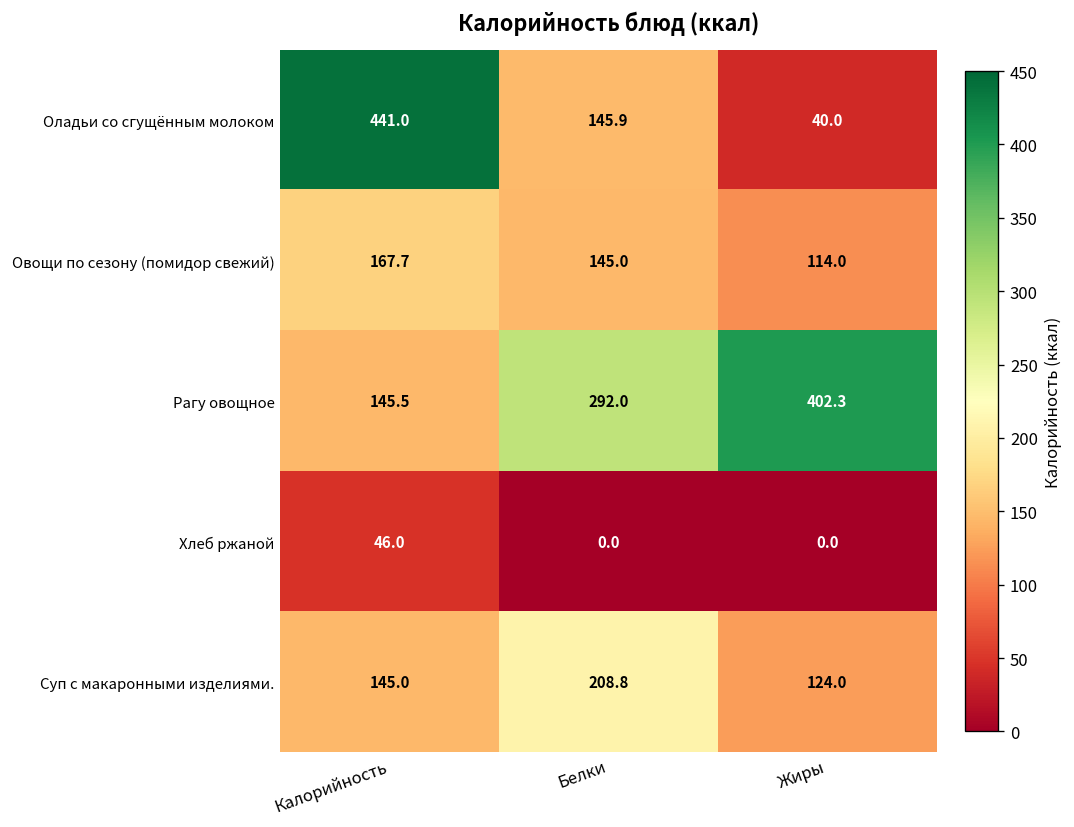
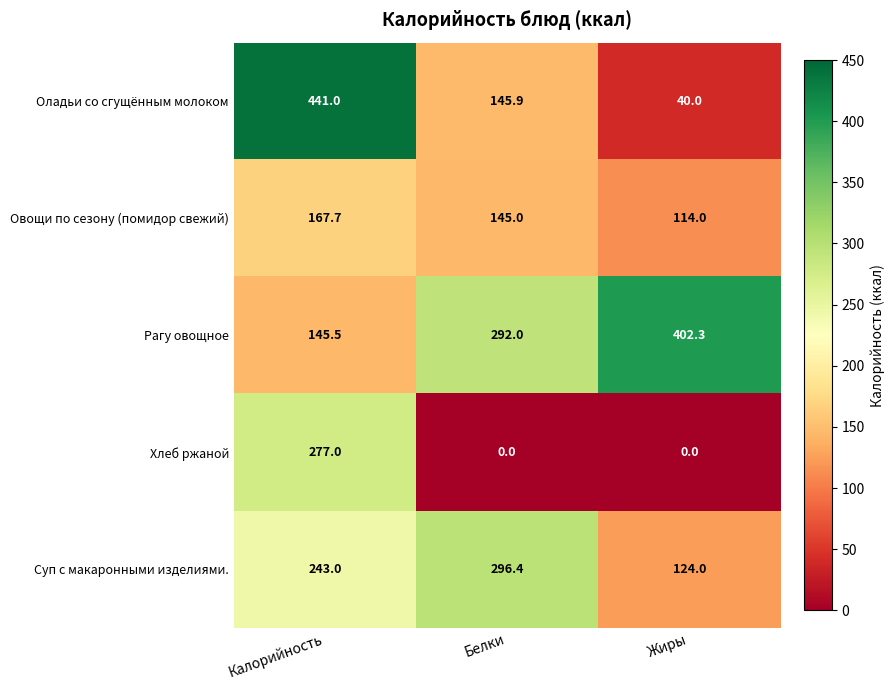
  {
    "Оладьи со сгущённым молоком": {
      "Калорийность": 441.0,
      "Белки": 145.9,
      "Жиры": 40.0
    },
    "Овощи по сезону (помидор свежий)": {
      "Калорийность": 167.7,
      "Белки": 145.0,
      "Жиры": 114.0
    },
    "Рагу овощное": {
      "Калорийность": 145.5,
      "Белки": 292.0,
      "Жиры": 402.3
    },
    "Хлеб ржаной": {
-     "Калорийность": 46.0,
+     "Калорийность": 277.0,
      "Белки": 0.0,
      "Жиры": 0.0
    },
    "Суп с макаронными изделиями.": {
-     "Калорийность": 145.0,
-     "Белки": 208.8,
+     "Калорийность": 243.0,
+     "Белки": 296.4,
      "Жиры": 124.0
    }
  }
